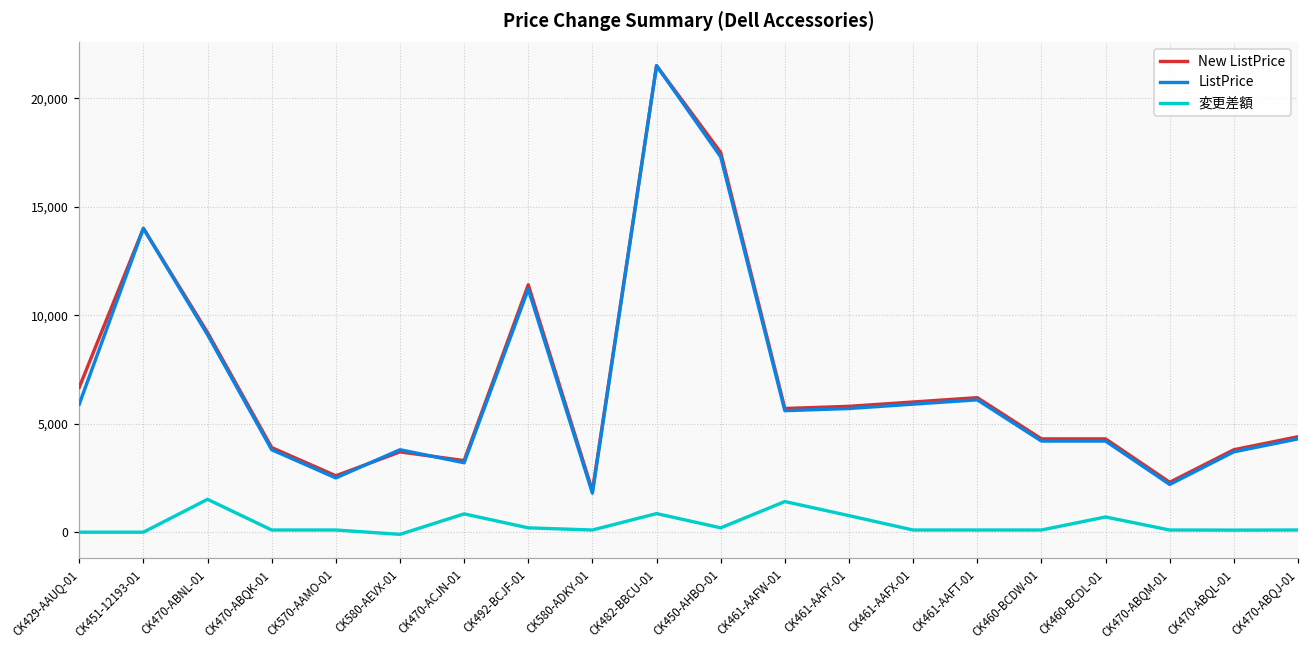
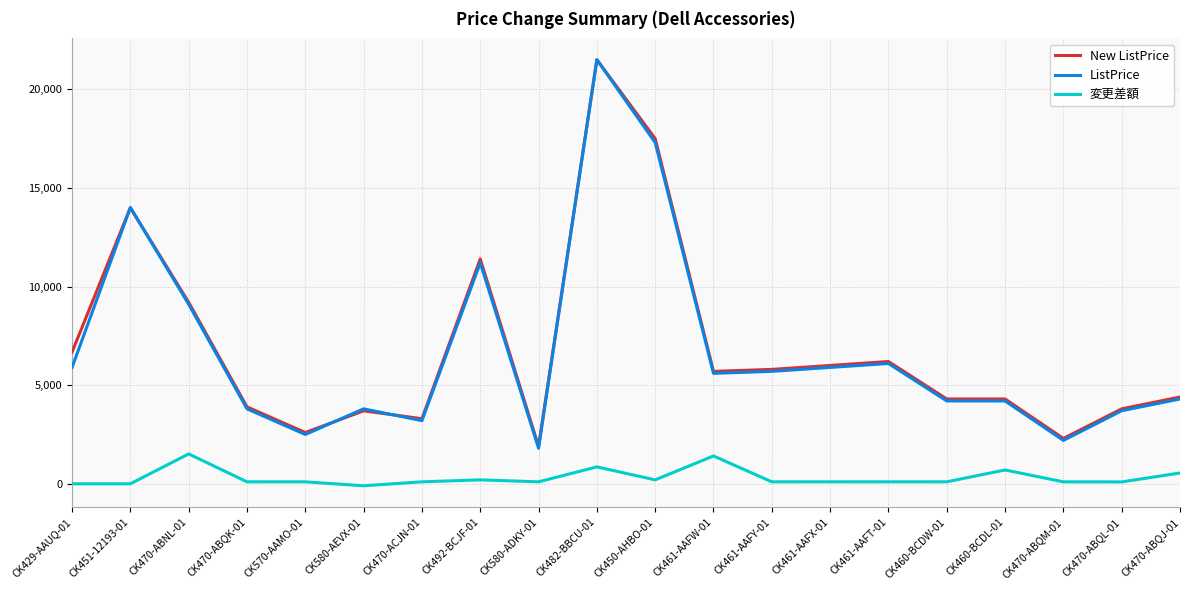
  {
    "New ListPrice": {
      "CK429-AAUQ-01": "6,700",
      "CK492-BCJF-01": "11,400",
      "CK450-AHBO-01": "17,500"
    },
    "ListPrice": {
      "CK429-AAUQ-01": "5,900",
      "CK492-BCJF-01": "11,200",
      "CK450-AHBO-01": "17,300"
    },
    "変更差額": {
      "CK429-AAUQ-01": "0",
      "CK451-12193-01": "0",
      "CK470-ABNL-01": "1,500",
      "CK470-ABQK-01": "100",
      "CK570-AAMO-01": "100",
      "CK580-AEVX-01": "-100",
-     "CK470-ACJN-01": "800",
+     "CK470-ACJN-01": "100",
      "CK492-BCJF-01": "200",
      "CK580-ADKY-01": "100",
      "CK482-BBCU-01": "900",
      "CK450-AHBO-01": "200",
      "CK461-AAFW-01": "1,400",
-     "CK461-AAFY-01": "800",
+     "CK461-AAFY-01": "100",
      "CK461-AAFX-01": "100",
      "CK461-AAFT-01": "100",
      "CK460-BCDW-01": "100",
      "CK460-BCDL-01": "700",
      "CK470-ABQM-01": "100",
      "CK470-ABQL-01": "100",
-     "CK470-ABQJ-01": "100"
+     "CK470-ABQJ-01": "500"
    }
  }
